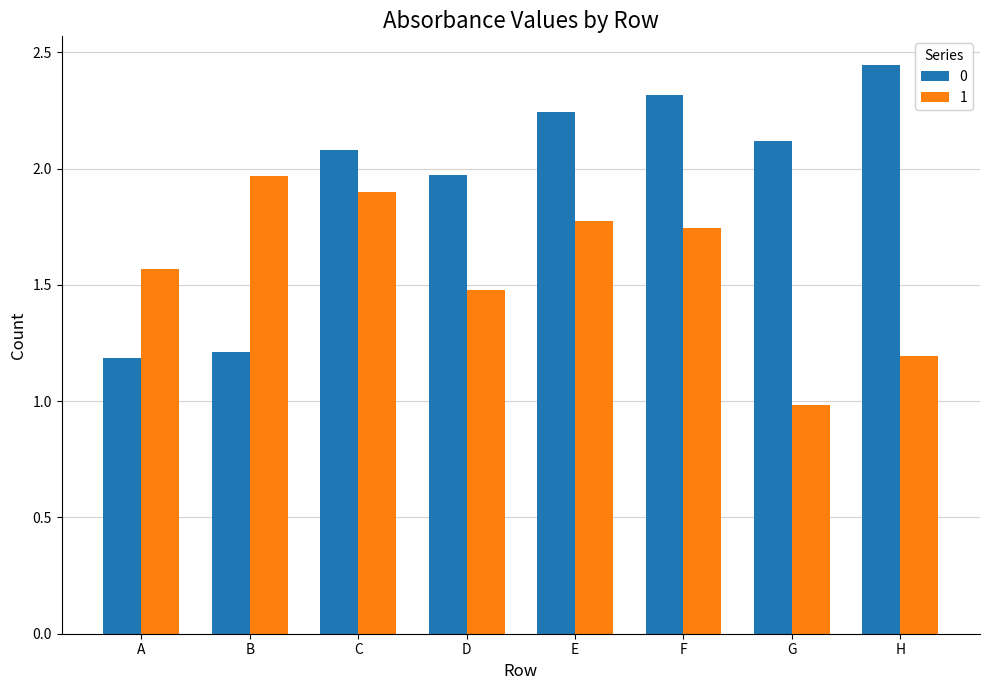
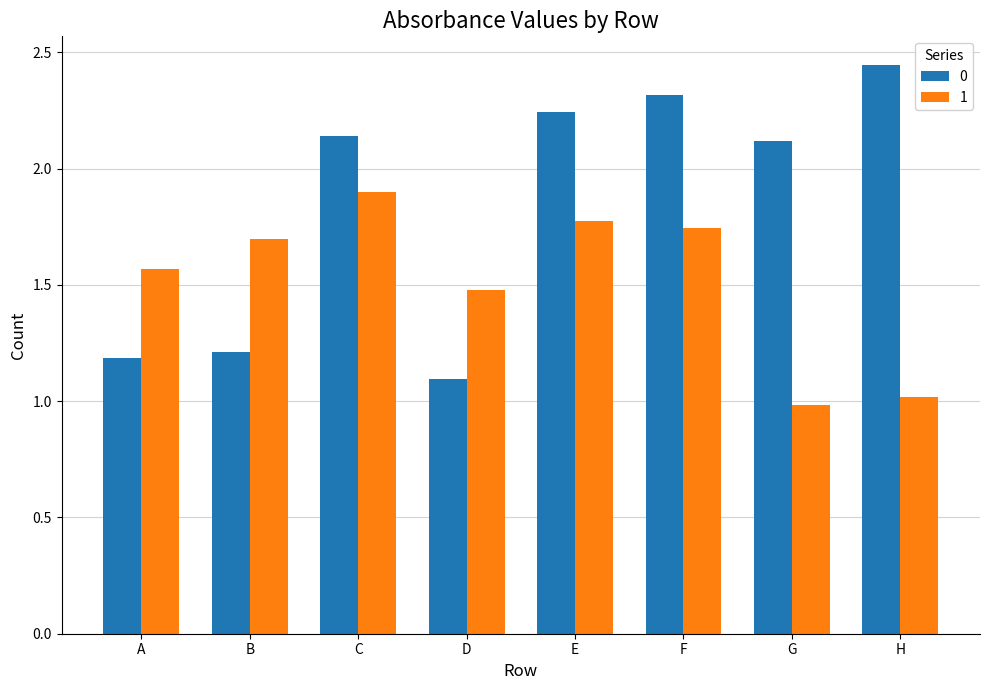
  {
    "0": {
      "A": 1.18,
      "B": 1.21,
-     "C": 2.08,
-     "D": 1.97,
+     "C": 2.14,
+     "D": 1.10,
      "E": 2.24,
      "F": 2.31,
      "G": 2.12,
      "H": 2.45
    },
    "1": {
      "A": 1.57,
-     "B": 1.97,
+     "B": 1.70,
      "C": 1.90,
      "D": 1.48,
      "E": 1.78,
      "F": 1.75,
      "G": 0.98,
-     "H": 1.19
+     "H": 1.02
    }
  }
